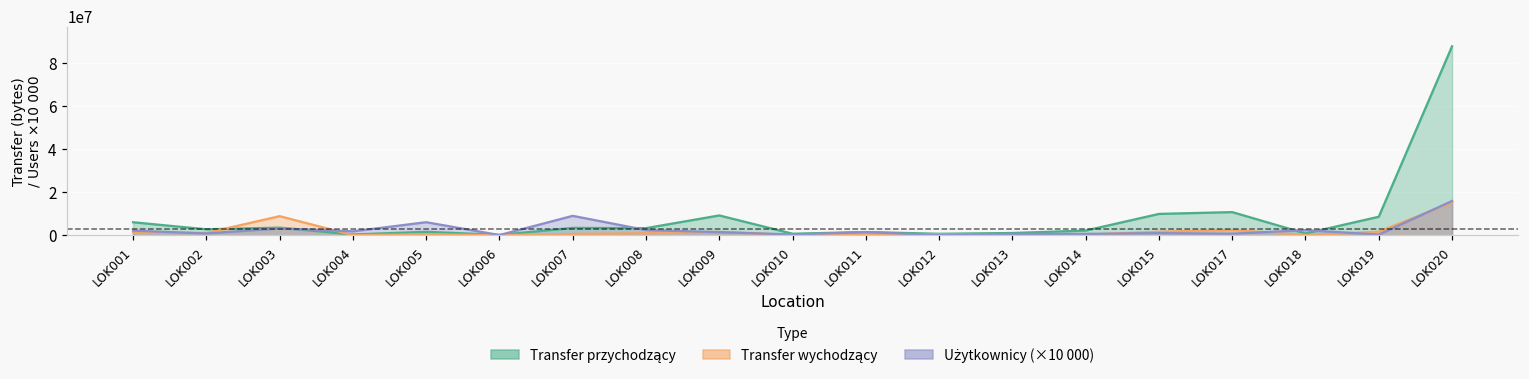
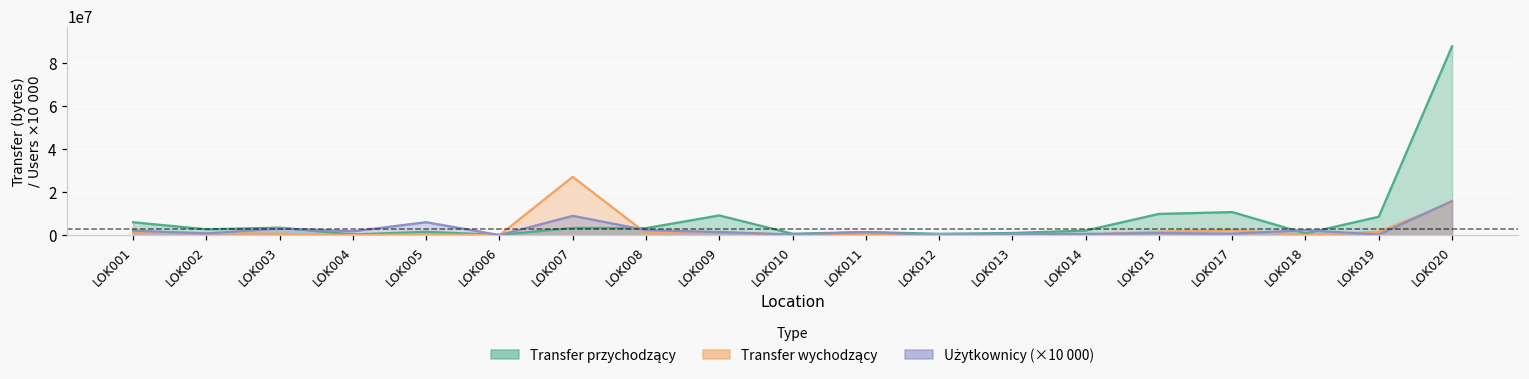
  {
    "Transfer wychodzący": {
-     "LOK003": 9000000,
-     "LOK007": 1000000,
+     "LOK003": 1000000,
+     "LOK007": 27000000,
      "LOK008": 1000000,
      "LOK017": 2000000,
      "LOK019": 2000000
    }
  }
